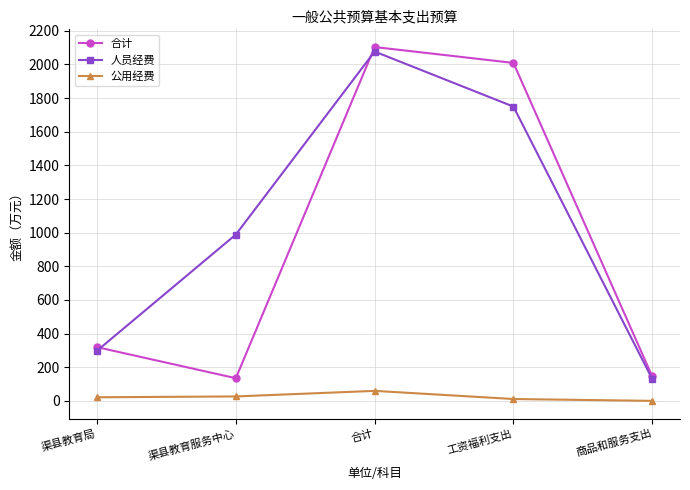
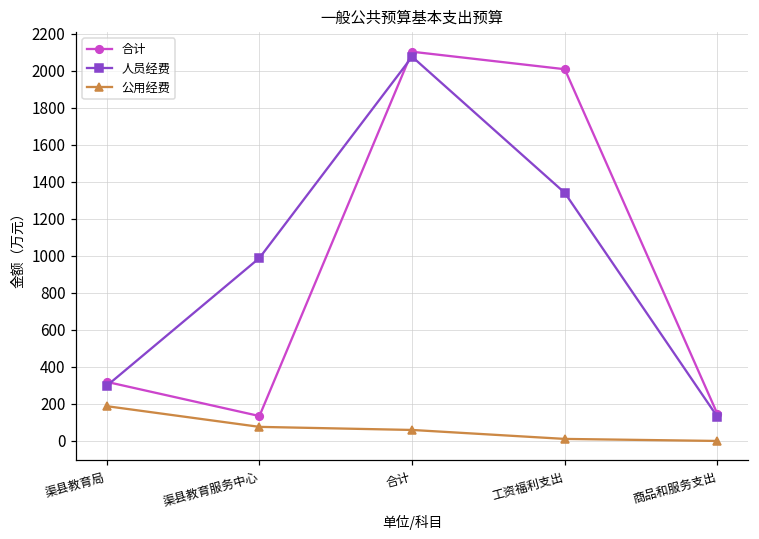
  {
    "合计": {
      "渠县教育局": 320,
      "渠县教育服务中心": 130,
      "合计": 2100,
      "工资福利支出": 2010
    },
    "人员经费": {
      "渠县教育局": 300,
      "渠县教育服务中心": 990,
      "合计": 2080,
-     "工资福利支出": 1750
+     "工资福利支出": 1340
    },
    "公用经费": {
-     "渠县教育局": 20,
-     "渠县教育服务中心": 30,
+     "渠县教育局": 190,
+     "渠县教育服务中心": 80,
      "合计": 60,
      "工资福利支出": 10,
      "商品和服务支出": 0
    }
  }
